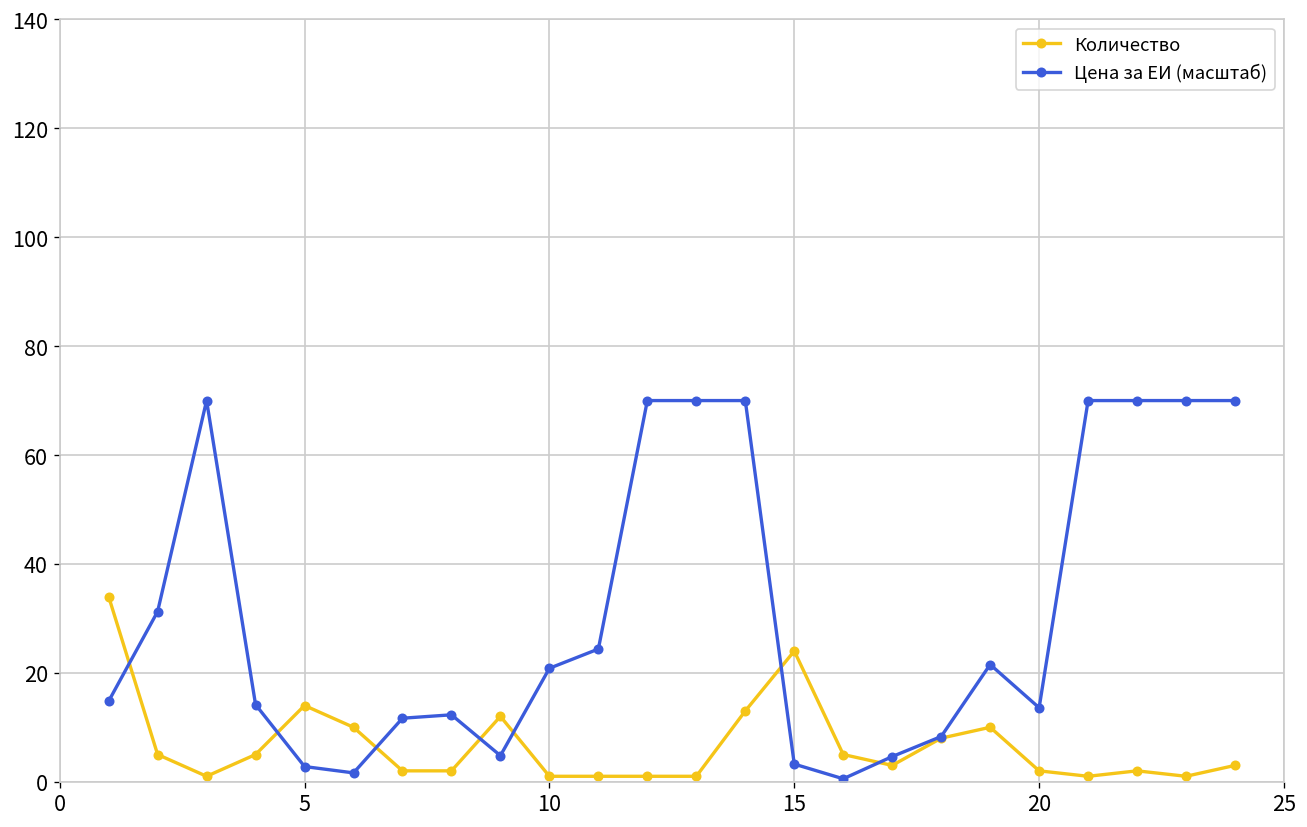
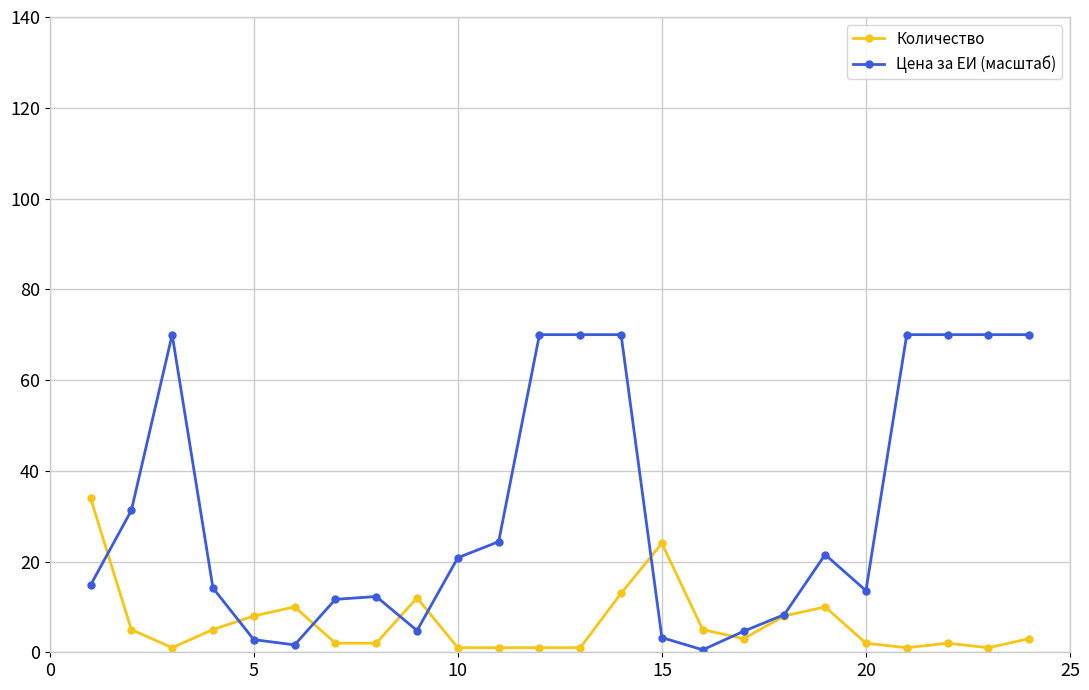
  {
    "Количество": {
-     "5": 14,
+     "5": 8,
      "10": 1,
      "15": 24,
      "20": 2
    },
    "Цена за ЕИ (масштаб)": {
      "5": 3,
      "10": 21,
      "15": 3,
      "20": 14
    }
  }
